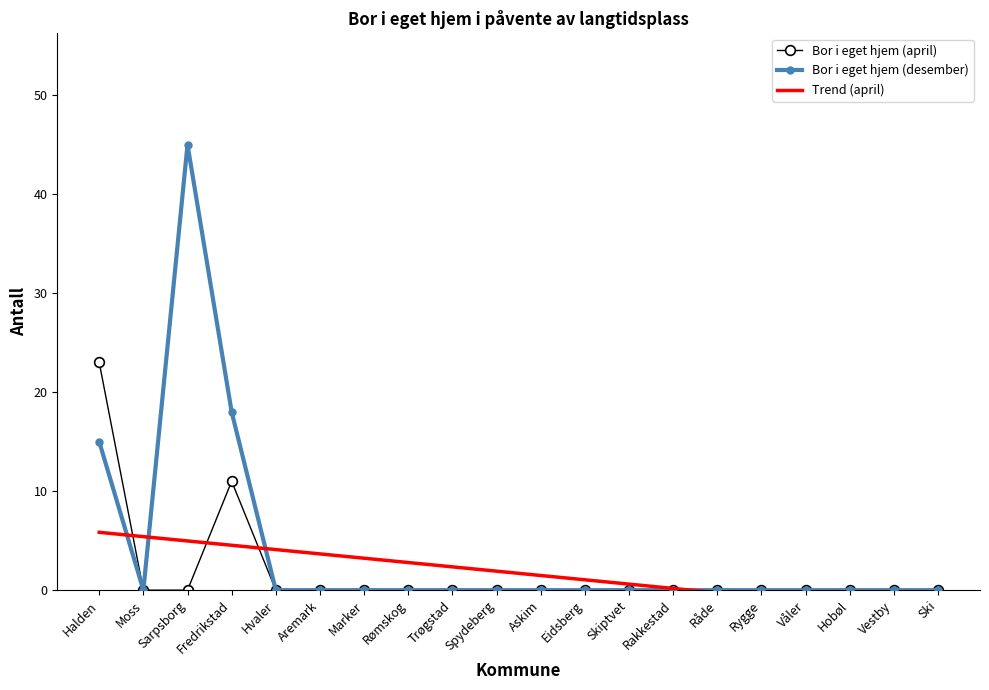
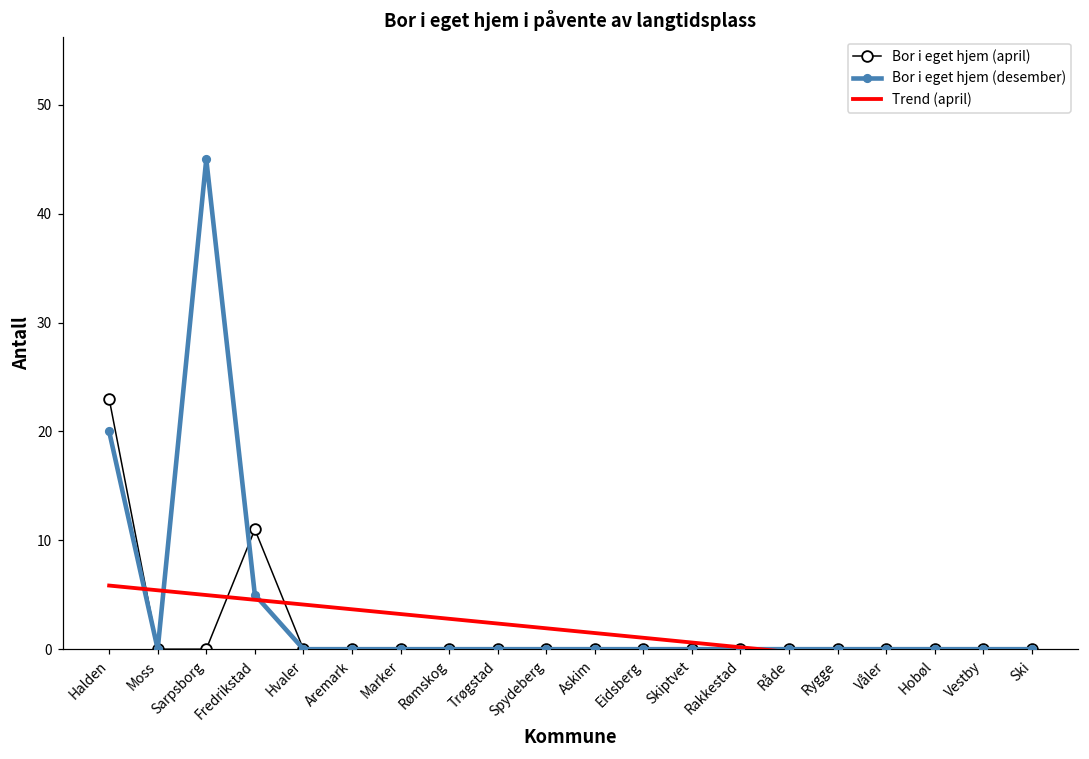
  {
    "Bor i eget hjem (april)": {
      "Halden": 23,
      "Sarpsborg": 0,
      "Fredrikstad": 11
    },
    "Bor i eget hjem (desember)": {
-     "Halden": 15,
+     "Halden": 20,
      "Sarpsborg": 45,
-     "Fredrikstad": 18
+     "Fredrikstad": 5
    },
    "Trend (april)": {
      "Halden": 6,
      "Moss": 5,
      "Sarpsborg": 5,
      "Fredrikstad": 5,
      "Hvaler": 4,
      "Aremark": 4,
      "Marker": 3,
      "Rømskog": 3,
      "Trøgstad": 2,
      "Spydeberg": 2,
      "Askim": 1,
      "Eidsberg": 1,
      "Skiptvet": 1
    }
  }
